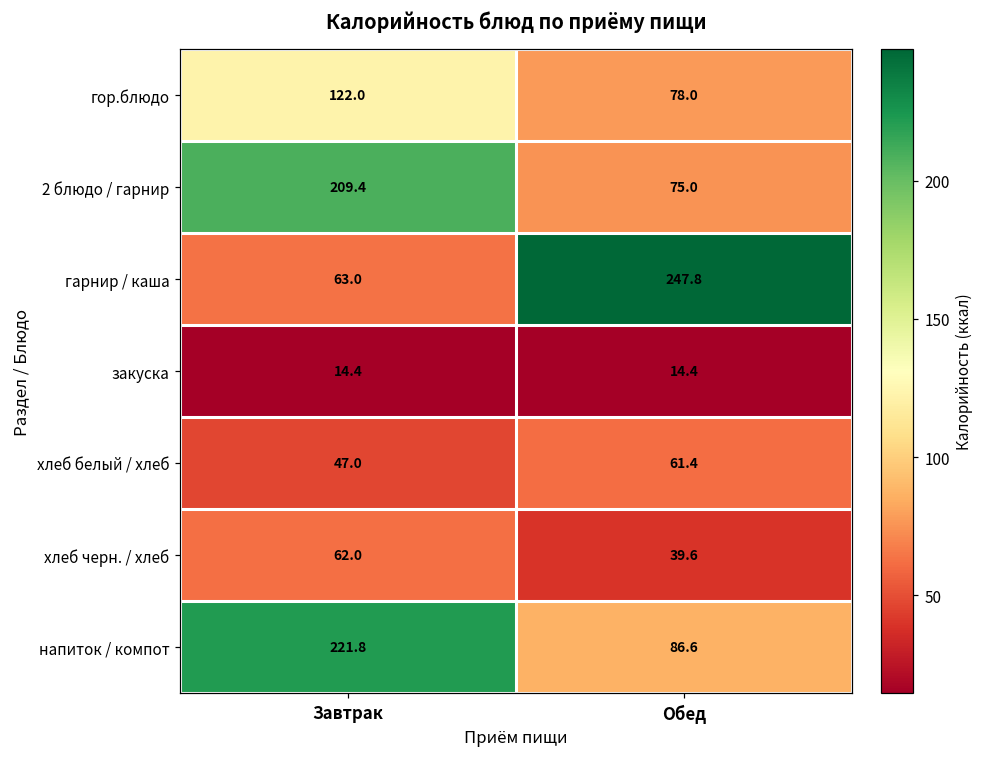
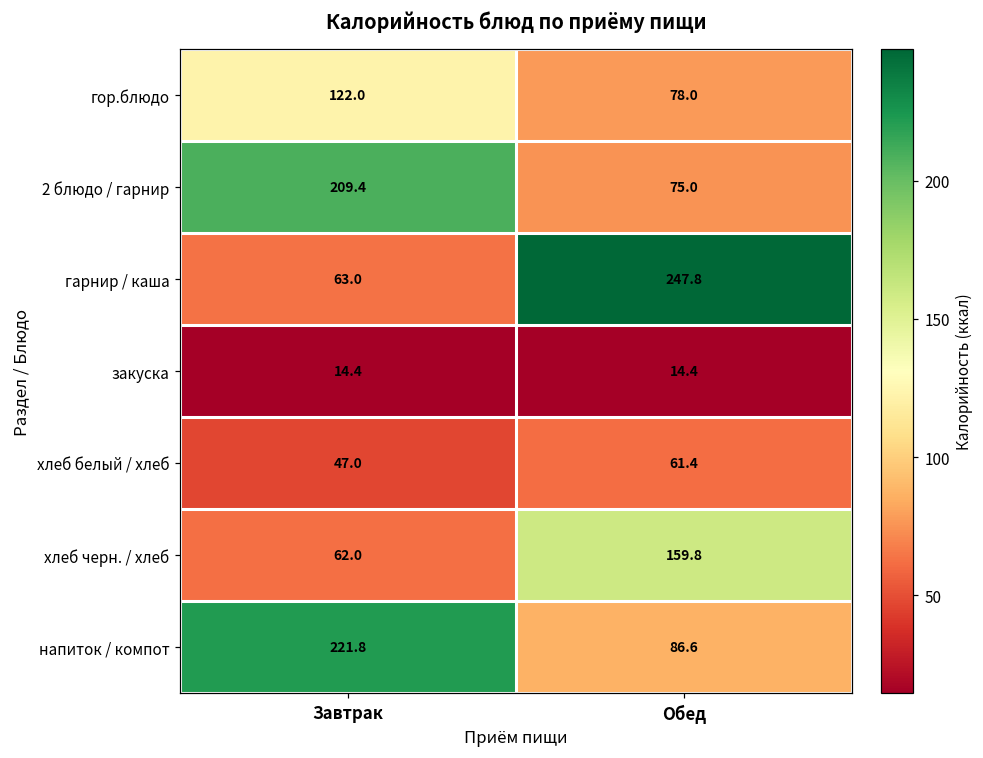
  {
    "гор.блюдо": {
      "Завтрак": 122.0,
      "Обед": 78.0
    },
    "2 блюдо / гарнир": {
      "Завтрак": 209.4,
      "Обед": 75.0
    },
    "гарнир / каша": {
      "Завтрак": 63.0,
      "Обед": 247.8
    },
    "закуска": {
      "Завтрак": 14.4,
      "Обед": 14.4
    },
    "хлеб белый / хлеб": {
      "Завтрак": 47.0,
      "Обед": 61.4
    },
    "хлеб черн. / хлеб": {
      "Завтрак": 62.0,
-     "Обед": 39.6
+     "Обед": 159.8
    },
    "напиток / компот": {
      "Завтрак": 221.8,
      "Обед": 86.6
    }
  }
